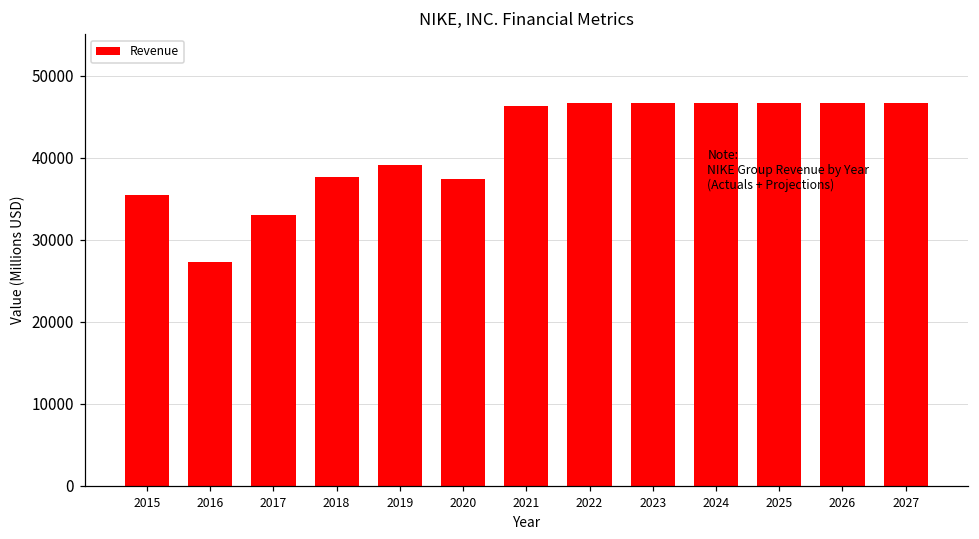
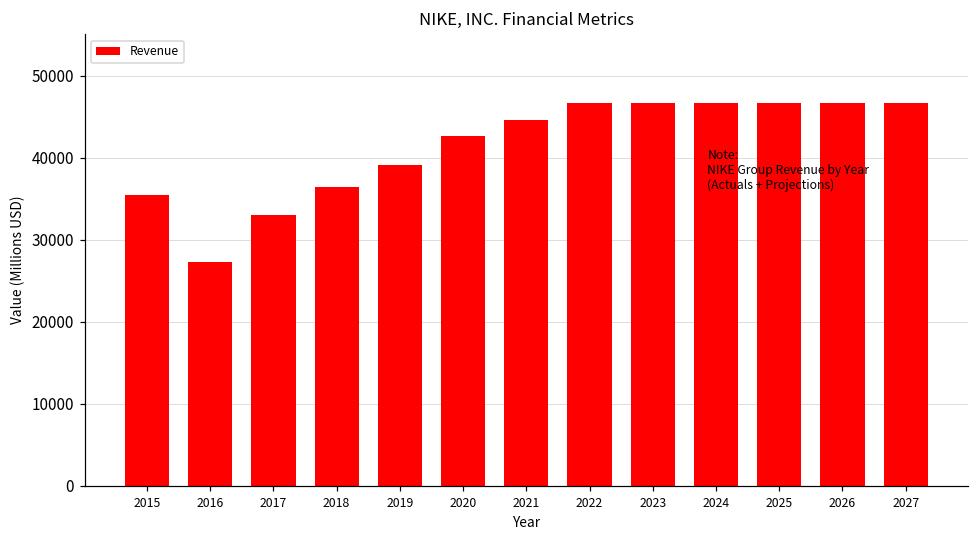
  {
    "2015": 35000,
    "2016": 27000,
    "2017": 33000,
-   "2018": 38000,
+   "2018": 36000,
    "2019": 39000,
-   "2020": 37000,
-   "2021": 46000,
+   "2020": 43000,
+   "2021": 45000,
    "2022": 47000,
    "2023": 47000,
    "2024": 47000,
    "2025": 47000,
    "2026": 47000,
    "2027": 47000
  }
